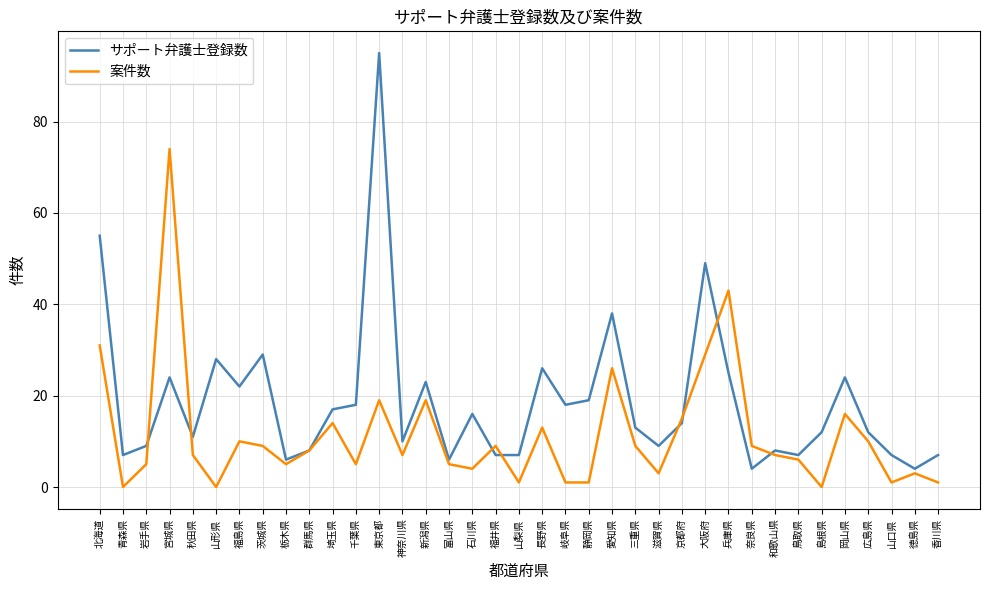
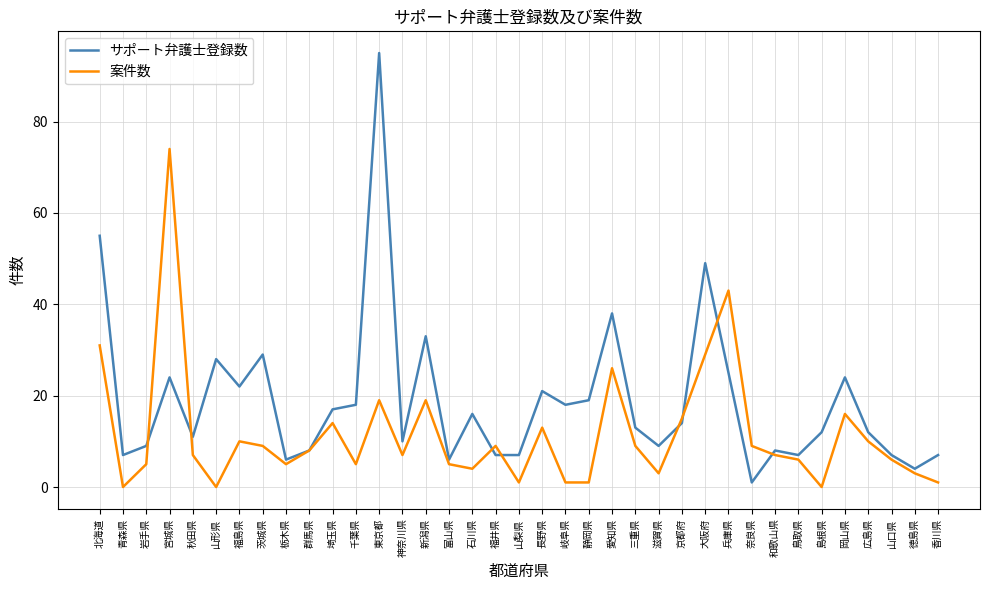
  {
    "サポート弁護士登録数": {
      "北海道": 55,
      "青森県": 7,
      "岩手県": 9,
      "宮城県": 24,
      "秋田県": 11,
      "山形県": 28,
      "福島県": 22,
      "茨城県": 29,
      "栃木県": 6,
      "埼玉県": 17,
      "千葉県": 18,
      "東京都": 95,
      "神奈川県": 10,
-     "新潟県": 23,
+     "新潟県": 33,
      "富山県": 6,
      "石川県": 16,
      "福井県": 7,
      "山梨県": 7,
-     "長野県": 26,
+     "長野県": 21,
      "岐阜県": 18,
      "静岡県": 19,
      "愛知県": 38,
      "三重県": 13,
      "滋賀県": 9,
      "京都府": 14,
      "大阪府": 49,
      "兵庫県": 25,
-     "奈良県": 4,
+     "奈良県": 1,
      "和歌山県": 8,
      "鳥取県": 7,
      "島根県": 12,
      "岡山県": 24,
      "広島県": 12,
      "山口県": 7,
      "徳島県": 4,
      "香川県": 7
    },
    "案件数": {
      "北海道": 31,
      "青森県": 0,
      "岩手県": 5,
      "宮城県": 74,
      "秋田県": 7,
      "山形県": 0,
      "福島県": 10,
      "茨城県": 9,
      "栃木県": 5,
      "埼玉県": 14,
      "千葉県": 5,
      "東京都": 19,
      "神奈川県": 7,
      "新潟県": 19,
      "富山県": 5,
      "石川県": 4,
      "福井県": 9,
      "山梨県": 1,
      "長野県": 13,
      "岐阜県": 1,
      "静岡県": 1,
      "愛知県": 26,
      "三重県": 9,
      "滋賀県": 3,
      "京都府": 15,
      "大阪府": 29,
      "兵庫県": 43,
      "奈良県": 9,
      "和歌山県": 7,
      "鳥取県": 6,
      "島根県": 0,
      "岡山県": 16,
      "広島県": 10,
-     "山口県": 1,
+     "山口県": 6,
      "徳島県": 3,
      "香川県": 1
    }
  }
